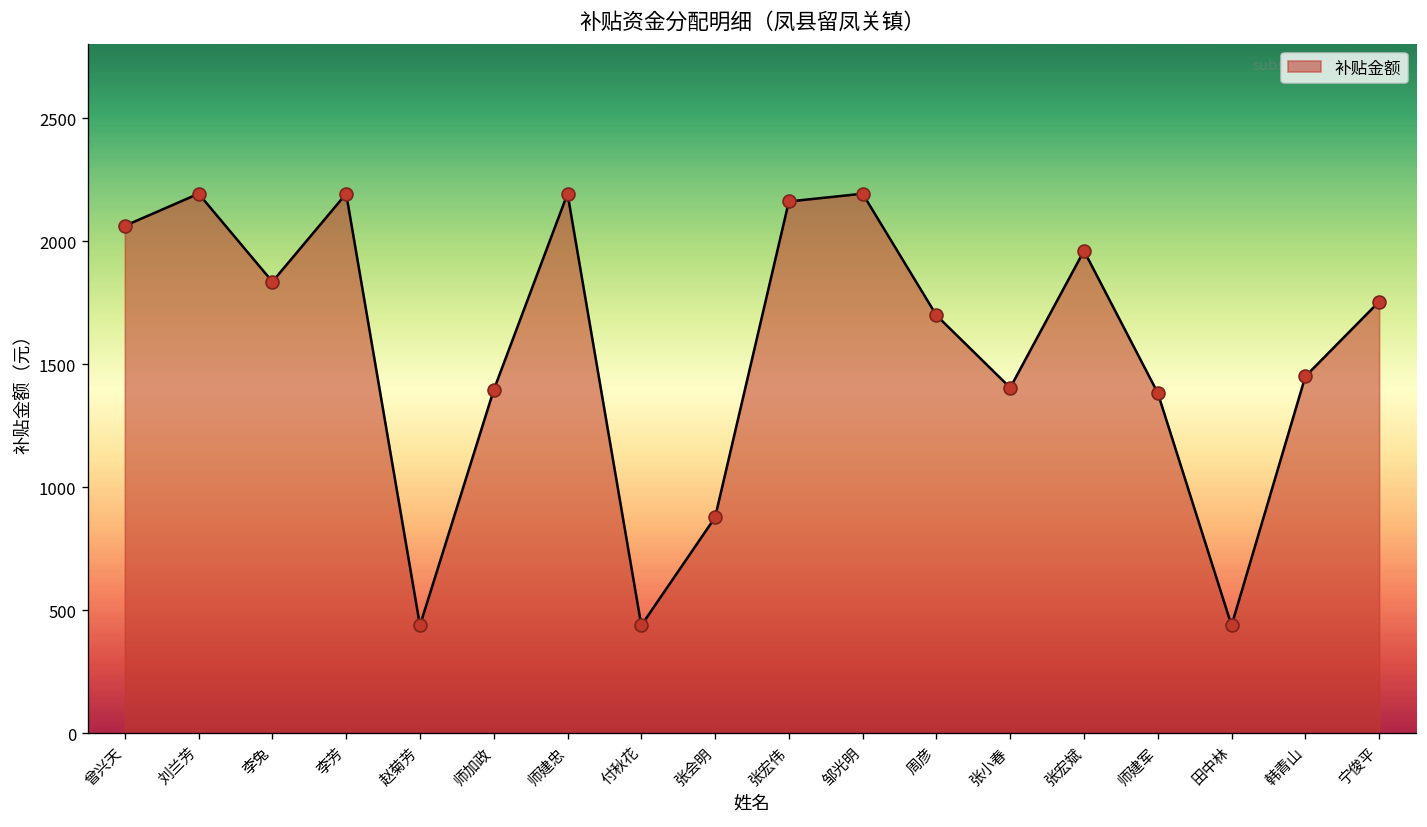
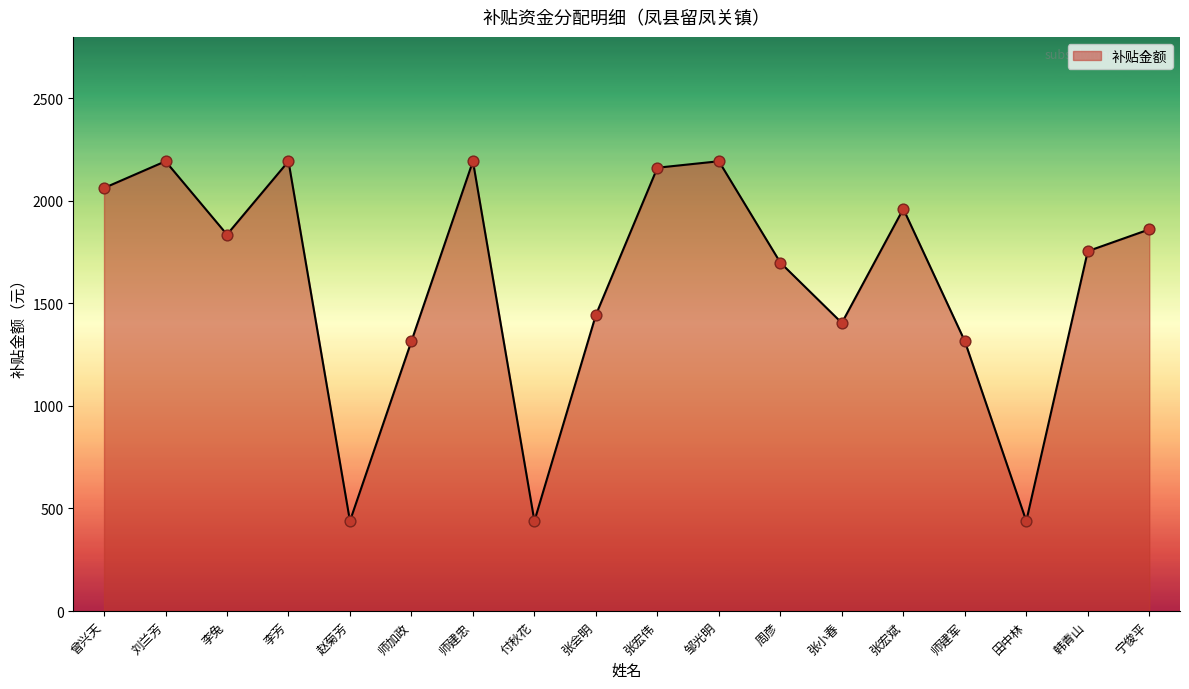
  {
    "曾兴天": 2060,
    "刘兰芳": 2190,
    "李兔": 1840,
    "李芳": 2190,
    "赵菊芳": 440,
-   "师加政": 1400,
+   "师加政": 1320,
    "师建忠": 2190,
    "付秋花": 440,
-   "张会明": 880,
+   "张会明": 1440,
    "张宏伟": 2160,
    "邹光明": 2190,
    "周彦": 1700,
    "张小春": 1400,
    "张宏斌": 1960,
-   "师建军": 1380,
+   "师建军": 1320,
    "田中林": 440,
-   "韩青山": 1450,
-   "宁俊平": 1750
+   "韩青山": 1750,
+   "宁俊平": 1860
  }
